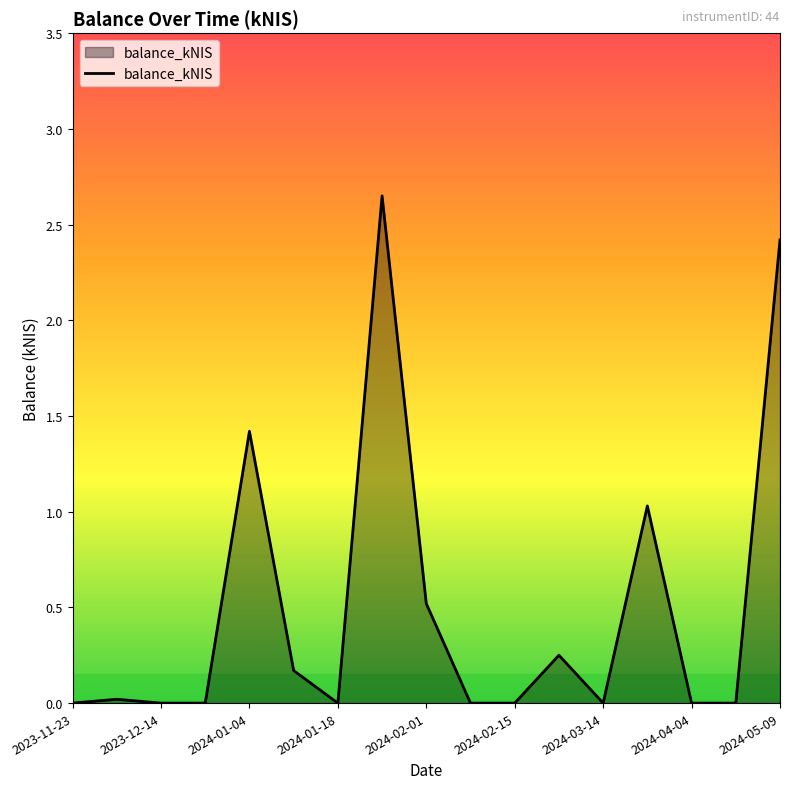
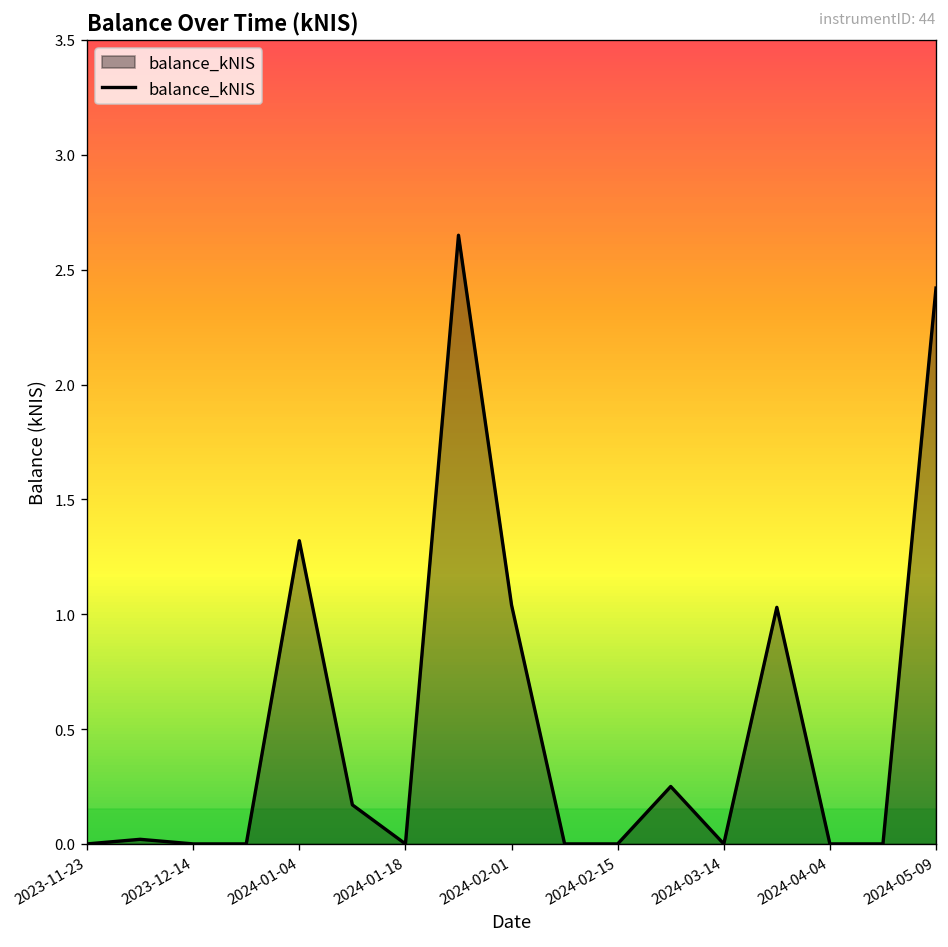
  {
-   "2024-01-04": 1.42,
-   "2024-02-01": 0.52,
+   "2024-01-04": 1.32,
+   "2024-02-01": 1.04,
    "2024-05-09": 2.42
  }
